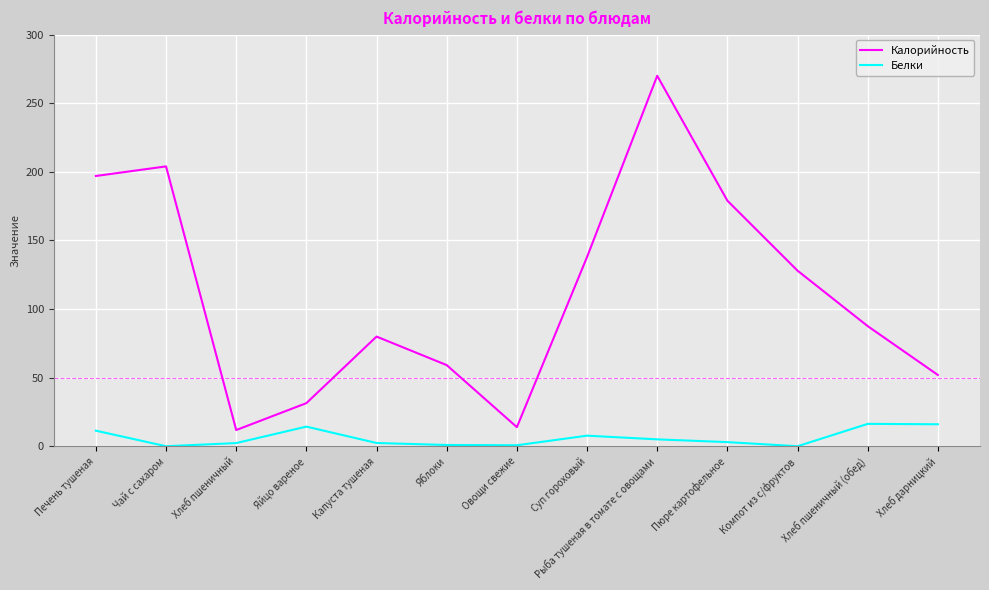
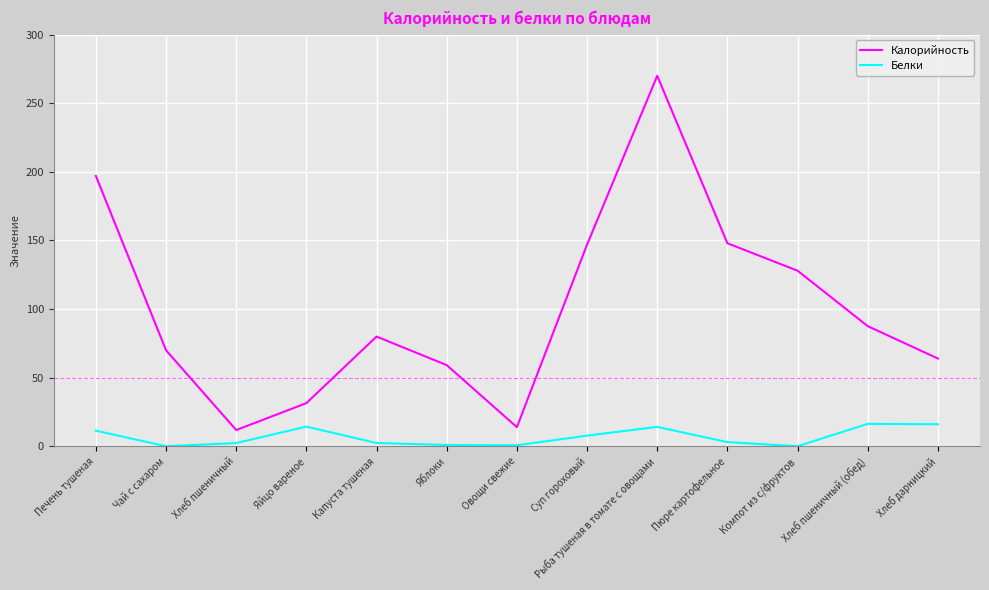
  {
    "Калорийность": {
      "Печень тушеная": 197,
-     "Чай с сахаром": 204,
+     "Чай с сахаром": 70,
      "Хлеб пшеничный": 12,
      "Яйцо вареное": 32,
      "Капуста тушеная": 80,
      "Яблоки": 59,
      "Овощи свежие": 14,
-     "Суп гороховый": 138,
+     "Суп гороховый": 147,
      "Рыба тушеная в томате с овощами": 270,
-     "Пюре картофельное": 179,
+     "Пюре картофельное": 148,
      "Компот из с/фруктов": 128,
      "Хлеб пшеничный (обед)": 88,
-     "Хлеб дарницкий": 52
+     "Хлеб дарницкий": 64
    },
    "Белки": {
      "Печень тушеная": 11,
      "Чай с сахаром": 0,
      "Хлеб пшеничный": 2,
      "Яйцо вареное": 14,
      "Капуста тушеная": 2,
      "Яблоки": 1,
      "Овощи свежие": 1,
      "Суп гороховый": 8,
-     "Рыба тушеная в томате с овощами": 5,
+     "Рыба тушеная в томате с овощами": 14,
      "Пюре картофельное": 3,
      "Компот из с/фруктов": 0,
      "Хлеб пшеничный (обед)": 16,
      "Хлеб дарницкий": 16
    }
  }
